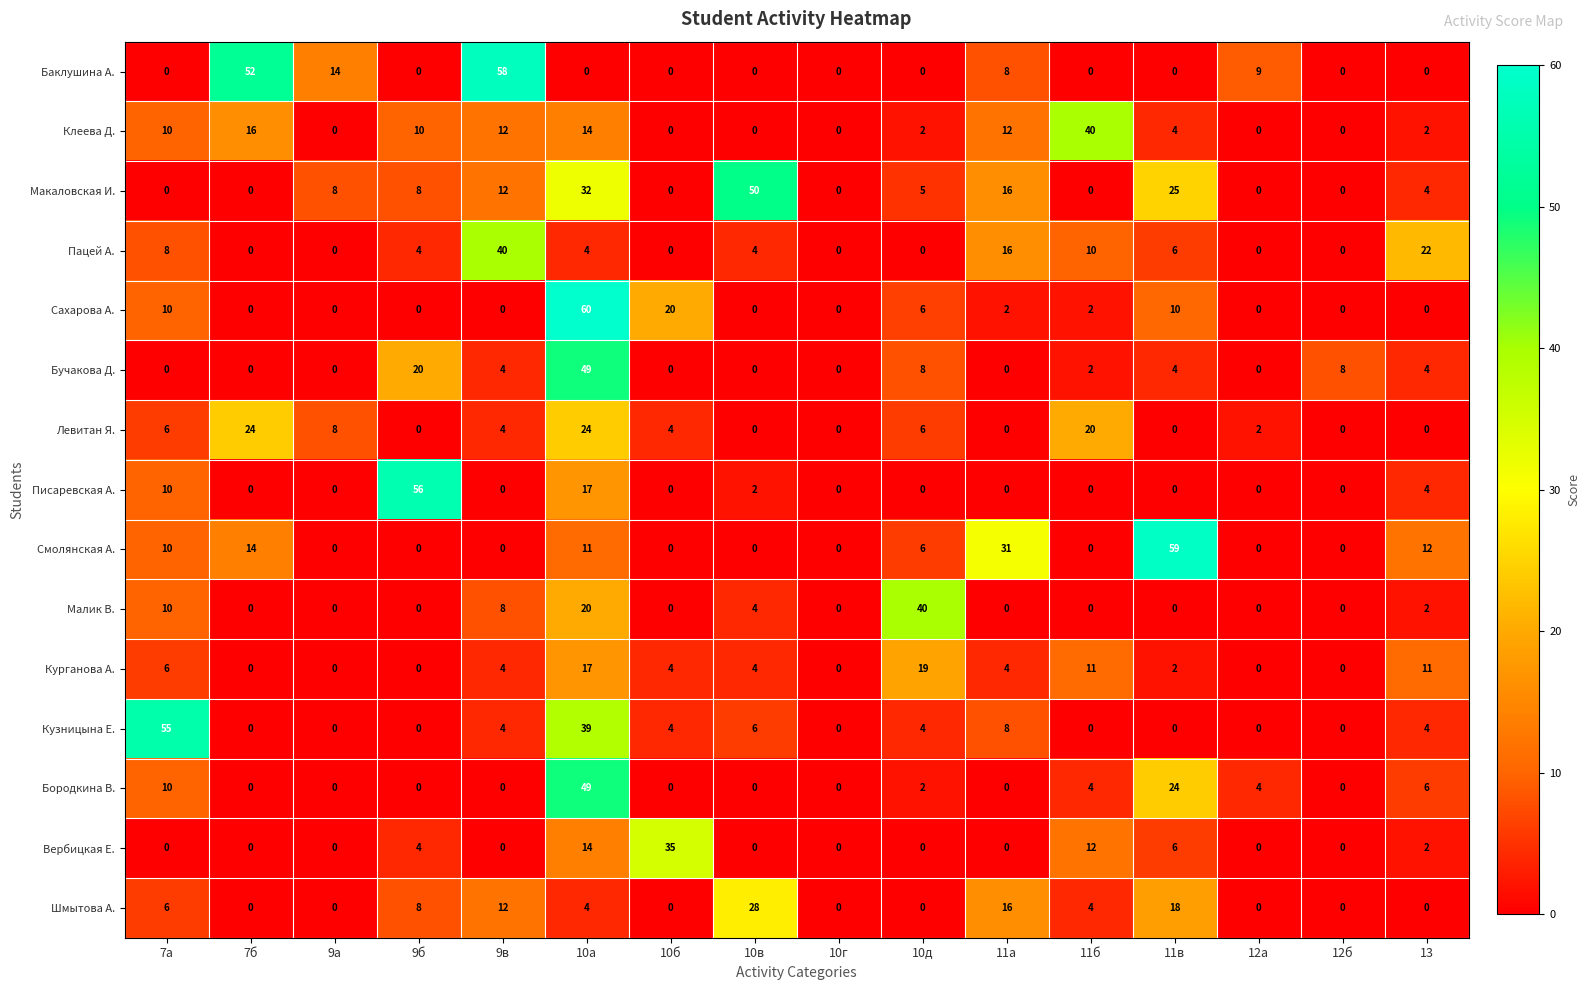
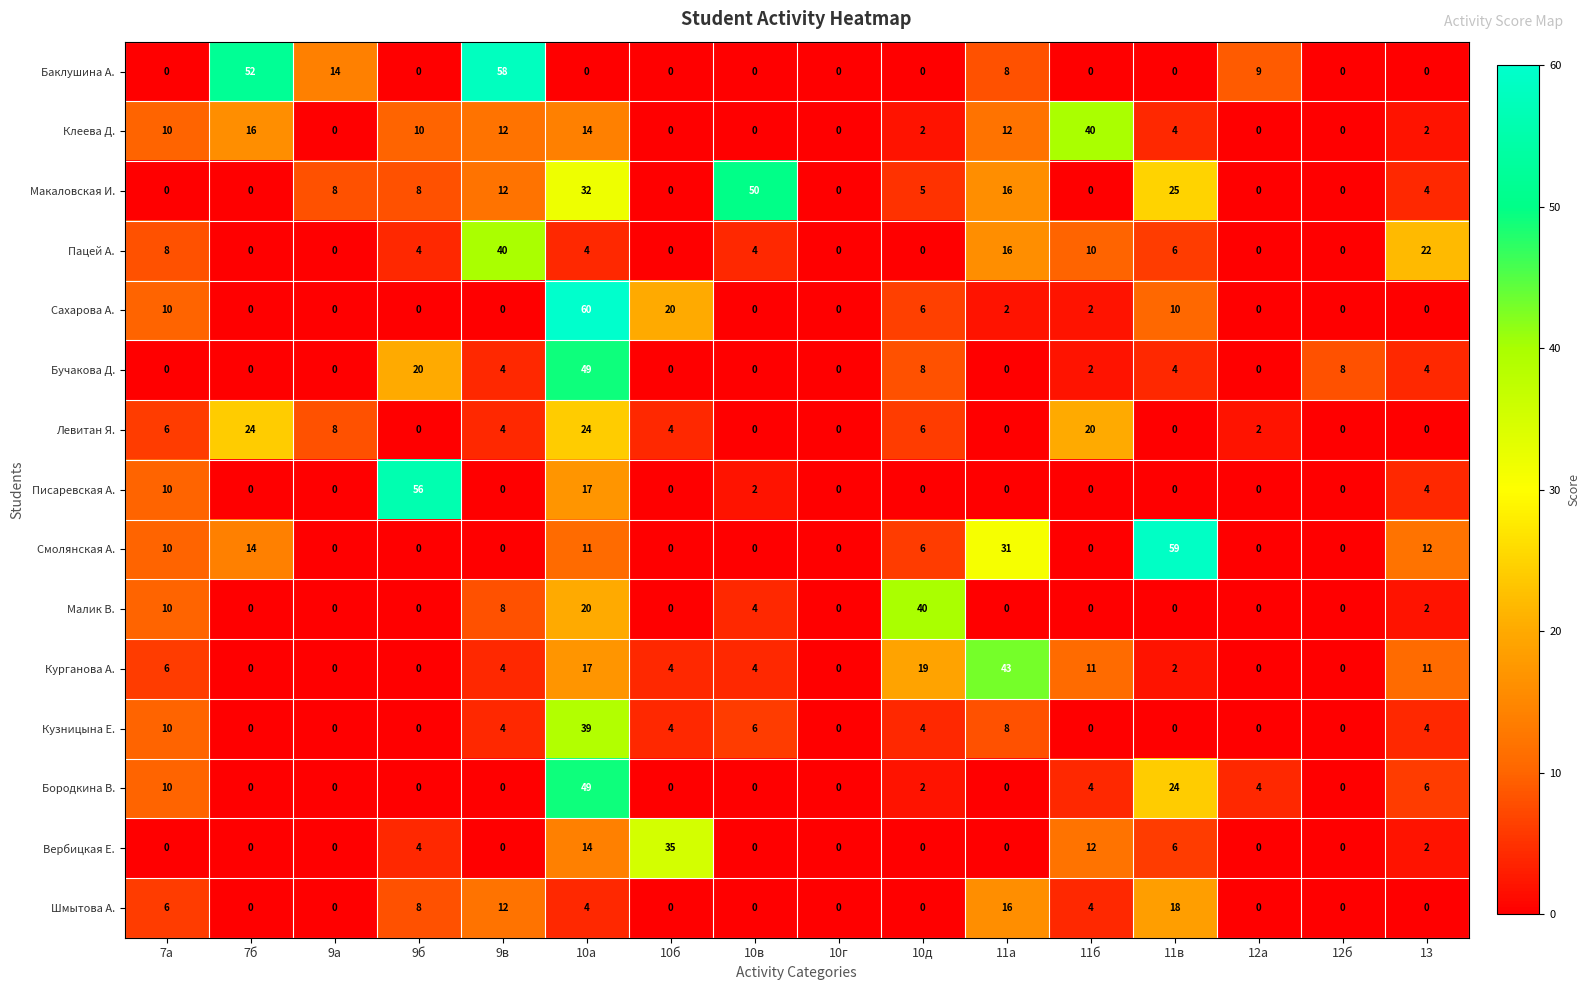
  {
    "Курганова А.": {
      "7а": 6,
      "7б": 0,
      "9а": 0,
      "9б": 0,
      "9в": 4,
      "10а": 17,
      "10б": 4,
      "10в": 4,
      "10г": 0,
      "10д": 19,
-     "11а": 4,
+     "11а": 43,
      "11б": 11,
      "11в": 2,
      "12а": 0,
      "12б": 0,
      "13": 11
    },
    "Кузницына Е.": {
-     "7а": 55,
+     "7а": 10,
      "7б": 0,
      "9а": 0,
      "9б": 0,
      "9в": 4,
      "10а": 39,
      "10б": 4,
      "10в": 6,
      "10г": 0,
      "10д": 4,
      "11а": 8,
      "11б": 0,
      "11в": 0,
      "12а": 0,
      "12б": 0,
      "13": 4
    },
    "Шмытова А.": {
      "7а": 6,
      "7б": 0,
      "9а": 0,
      "9б": 8,
      "9в": 12,
      "10а": 4,
      "10б": 0,
-     "10в": 28,
+     "10в": 0,
      "10г": 0,
      "10д": 0,
      "11а": 16,
      "11б": 4,
      "11в": 18,
      "12а": 0,
      "12б": 0,
      "13": 0
    }
  }
